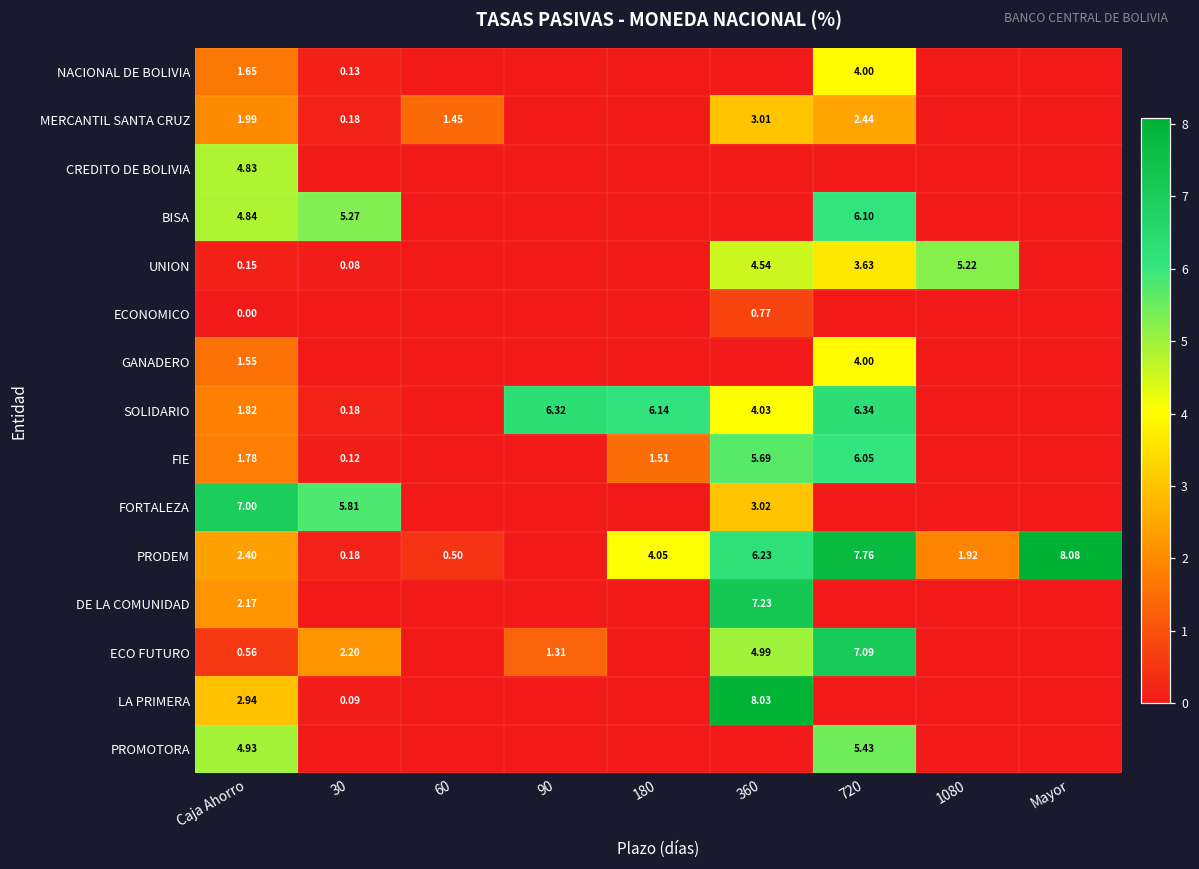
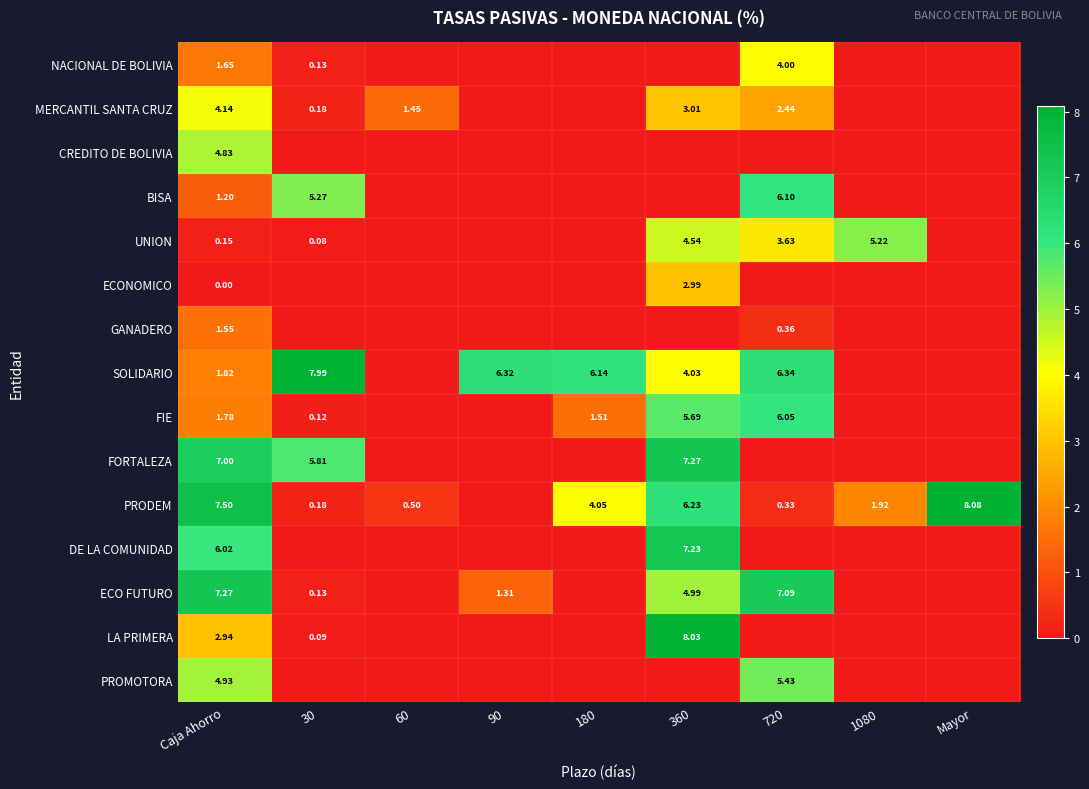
  {
    "NACIONAL DE BOLIVIA": {
      "Caja Ahorro": 1.65,
      "30": 0.13,
      "720": 4.00
    },
    "MERCANTIL SANTA CRUZ": {
-     "Caja Ahorro": 1.99,
+     "Caja Ahorro": 4.14,
      "30": 0.18,
      "60": 1.45,
      "360": 3.01,
      "720": 2.44
    },
    "CREDITO DE BOLIVIA": {
      "Caja Ahorro": 4.83
    },
    "BISA": {
-     "Caja Ahorro": 4.84,
+     "Caja Ahorro": 1.20,
      "30": 5.27,
      "720": 6.10
    },
    "UNION": {
      "Caja Ahorro": 0.15,
      "30": 0.08,
      "360": 4.54,
      "720": 3.63,
      "1080": 5.22
    },
    "ECONOMICO": {
      "Caja Ahorro": 0.00,
-     "360": 0.77
+     "360": 2.99
    },
    "GANADERO": {
      "Caja Ahorro": 1.55,
-     "720": 4.00
+     "720": 0.36
    },
    "SOLIDARIO": {
      "Caja Ahorro": 1.82,
-     "30": 0.18,
+     "30": 7.99,
      "90": 6.32,
      "180": 6.14,
      "360": 4.03,
      "720": 6.34
    },
    "FIE": {
      "Caja Ahorro": 1.78,
      "30": 0.12,
      "180": 1.51,
      "360": 5.69,
      "720": 6.05
    },
    "FORTALEZA": {
      "Caja Ahorro": 7.00,
      "30": 5.81,
-     "360": 3.02
+     "360": 7.27
    },
    "PRODEM": {
-     "Caja Ahorro": 2.40,
+     "Caja Ahorro": 7.50,
      "30": 0.18,
      "60": 0.50,
      "180": 4.05,
      "360": 6.23,
-     "720": 7.76,
+     "720": 0.33,
      "1080": 1.92,
      "Mayor": 8.08
    },
    "DE LA COMUNIDAD": {
-     "Caja Ahorro": 2.17,
+     "Caja Ahorro": 6.02,
      "360": 7.23
    },
    "ECO FUTURO": {
-     "Caja Ahorro": 0.56,
-     "30": 2.20,
+     "Caja Ahorro": 7.27,
+     "30": 0.13,
      "90": 1.31,
      "360": 4.99,
      "720": 7.09
    },
    "LA PRIMERA": {
      "Caja Ahorro": 2.94,
      "30": 0.09,
      "360": 8.03
    },
    "PROMOTORA": {
      "Caja Ahorro": 4.93,
      "720": 5.43
    }
  }
